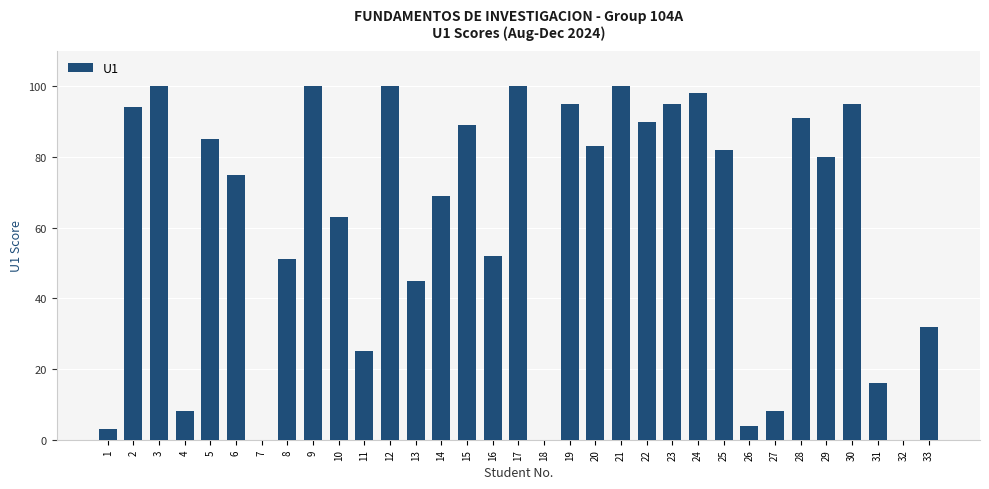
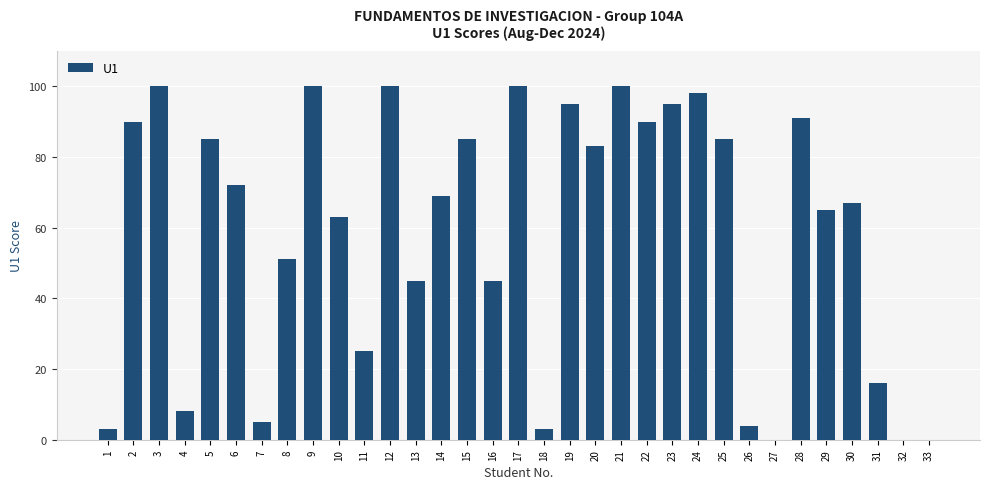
  {
    "1": 3,
-   "2": 94,
+   "2": 90,
    "3": 100,
    "4": 8,
    "5": 85,
-   "6": 75,
-   "7": 0,
+   "6": 72,
+   "7": 5,
    "8": 51,
    "9": 100,
    "10": 63,
    "11": 25,
    "12": 100,
    "13": 45,
    "14": 69,
-   "15": 89,
-   "16": 52,
+   "15": 85,
+   "16": 45,
    "17": 100,
-   "18": 0,
+   "18": 3,
    "19": 95,
    "20": 83,
    "21": 100,
    "22": 90,
    "23": 95,
    "24": 98,
-   "25": 82,
+   "25": 85,
    "26": 4,
-   "27": 8,
+   "27": 0,
    "28": 91,
-   "29": 80,
-   "30": 95,
+   "29": 65,
+   "30": 67,
    "31": 16,
    "32": 0,
-   "33": 32
+   "33": 0
  }
